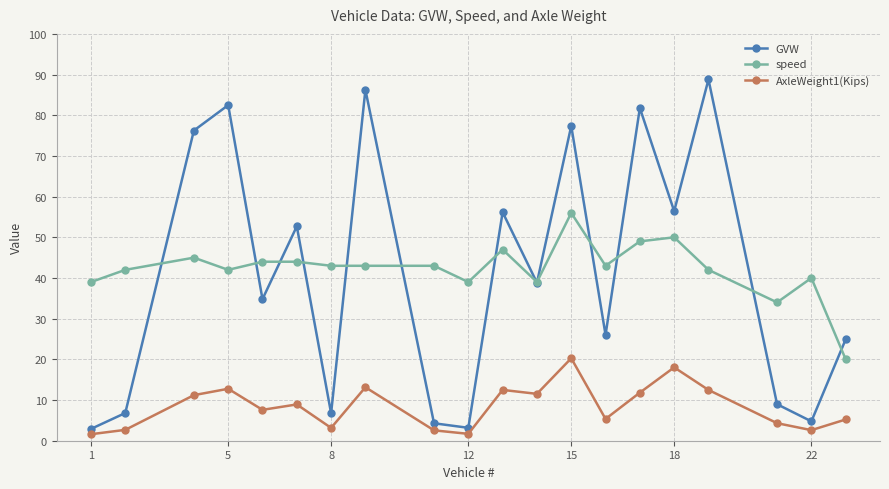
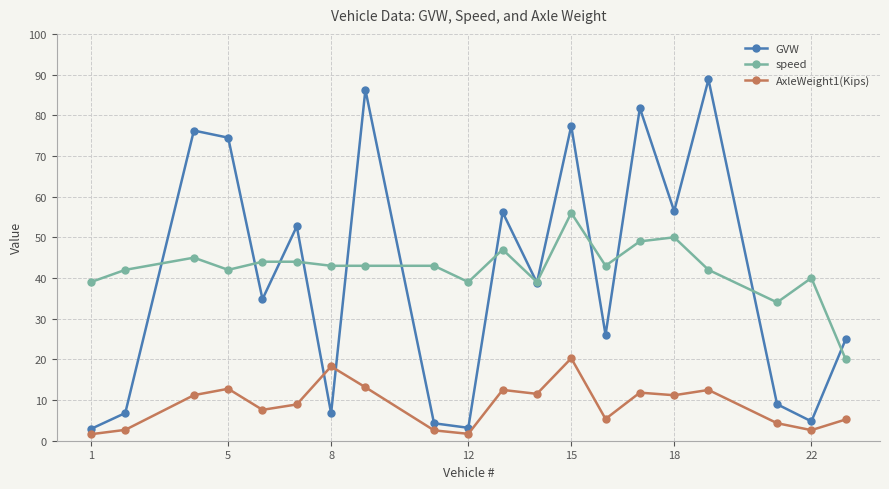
  {
    "GVW": {
      "1": 3,
-     "5": 82,
+     "5": 74,
      "8": 7,
      "12": 3,
      "15": 77,
      "18": 56,
      "22": 5
    },
    "speed": {
      "1": 39,
      "5": 42,
      "8": 43,
      "12": 39,
      "15": 56,
      "18": 50,
      "22": 40
    },
    "AxleWeight1(Kips)": {
      "1": 2,
      "5": 13,
-     "8": 3,
+     "8": 18,
      "12": 2,
      "15": 20,
-     "18": 18,
+     "18": 11,
      "22": 3
    }
  }
